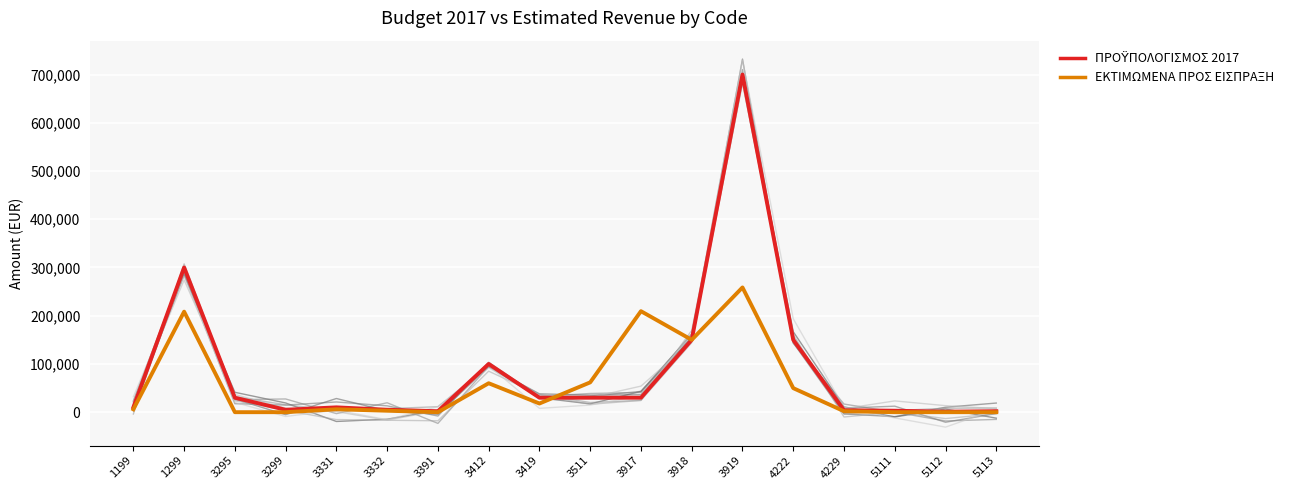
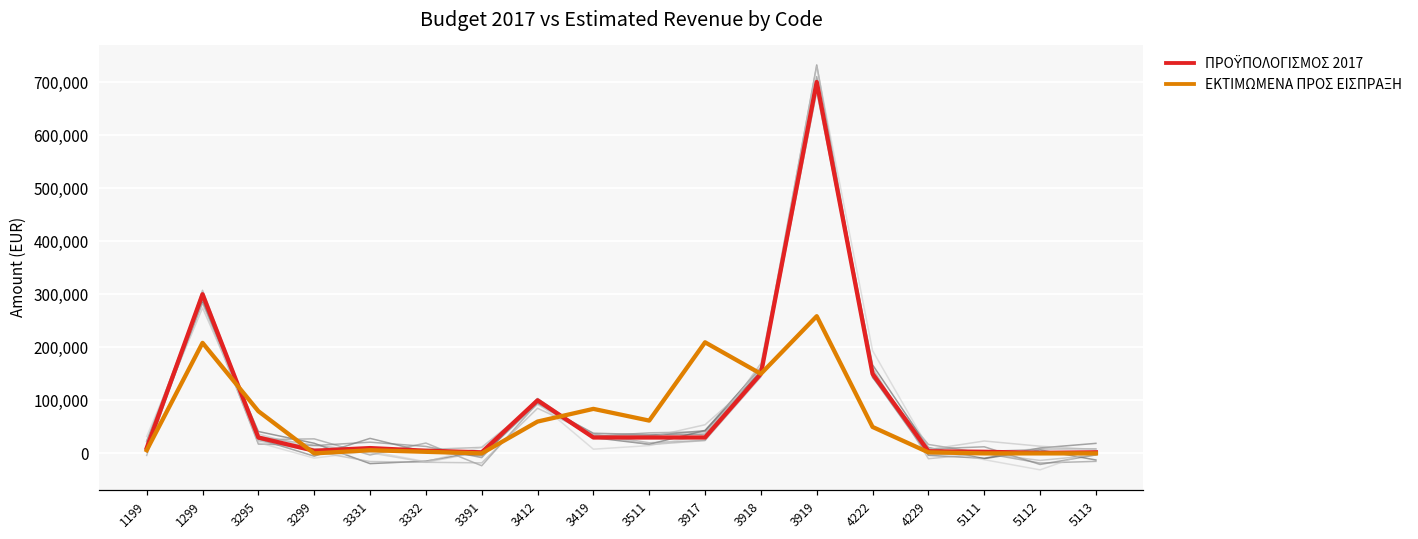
  {
    "ΕΚΤΙΜΩΜΕΝΑ ΠΡΟΣ ΕΙΣΠΡΑΞΗ": {
      "1299": "210,000",
-     "3295": "0",
+     "3295": "80,000",
      "3412": "60,000",
-     "3419": "20,000",
+     "3419": "80,000",
      "3511": "60,000",
      "3917": "210,000",
      "3919": "260,000",
      "4222": "50,000"
    }
  }
